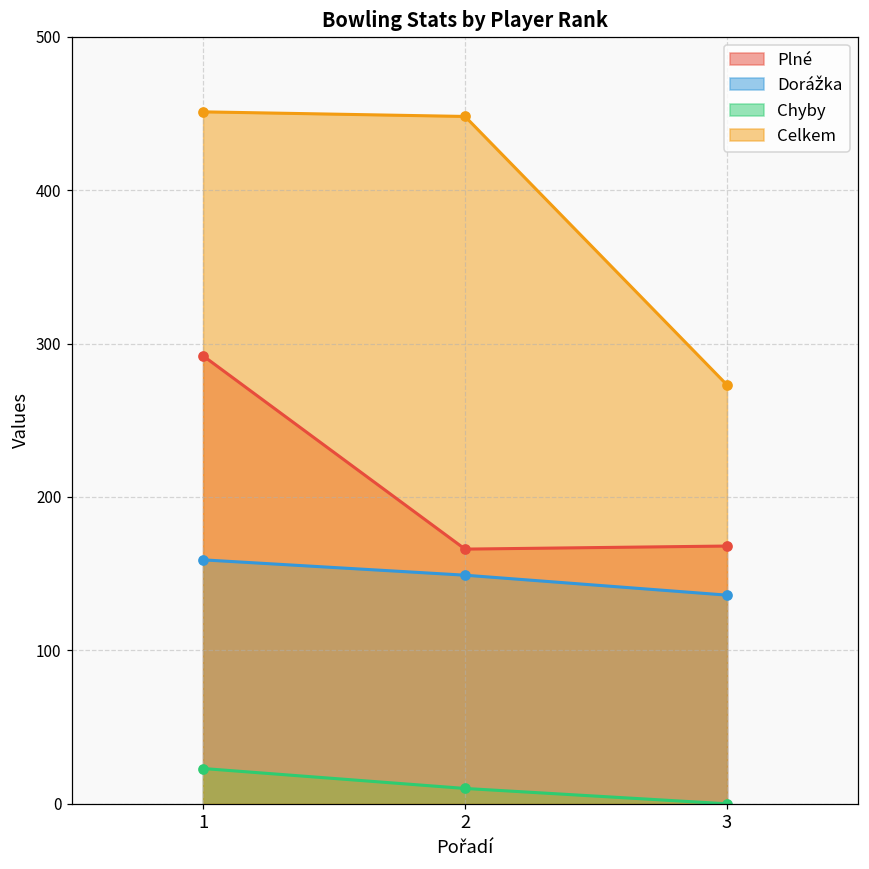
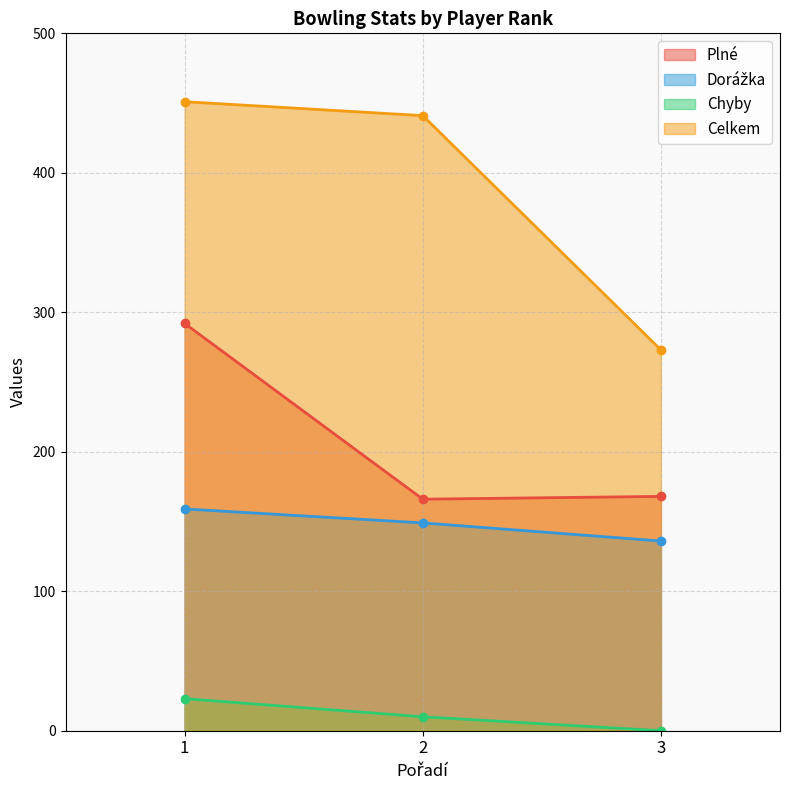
  {
    "Plné": {
      "1": 292,
      "2": 166,
      "3": 168
    },
    "Dorážka": {
      "1": 159,
      "2": 149,
      "3": 136
    },
    "Chyby": {
      "1": 23,
      "2": 10,
      "3": 0
    },
    "Celkem": {
      "1": 451,
-     "2": 448,
+     "2": 441,
      "3": 273
    }
  }
